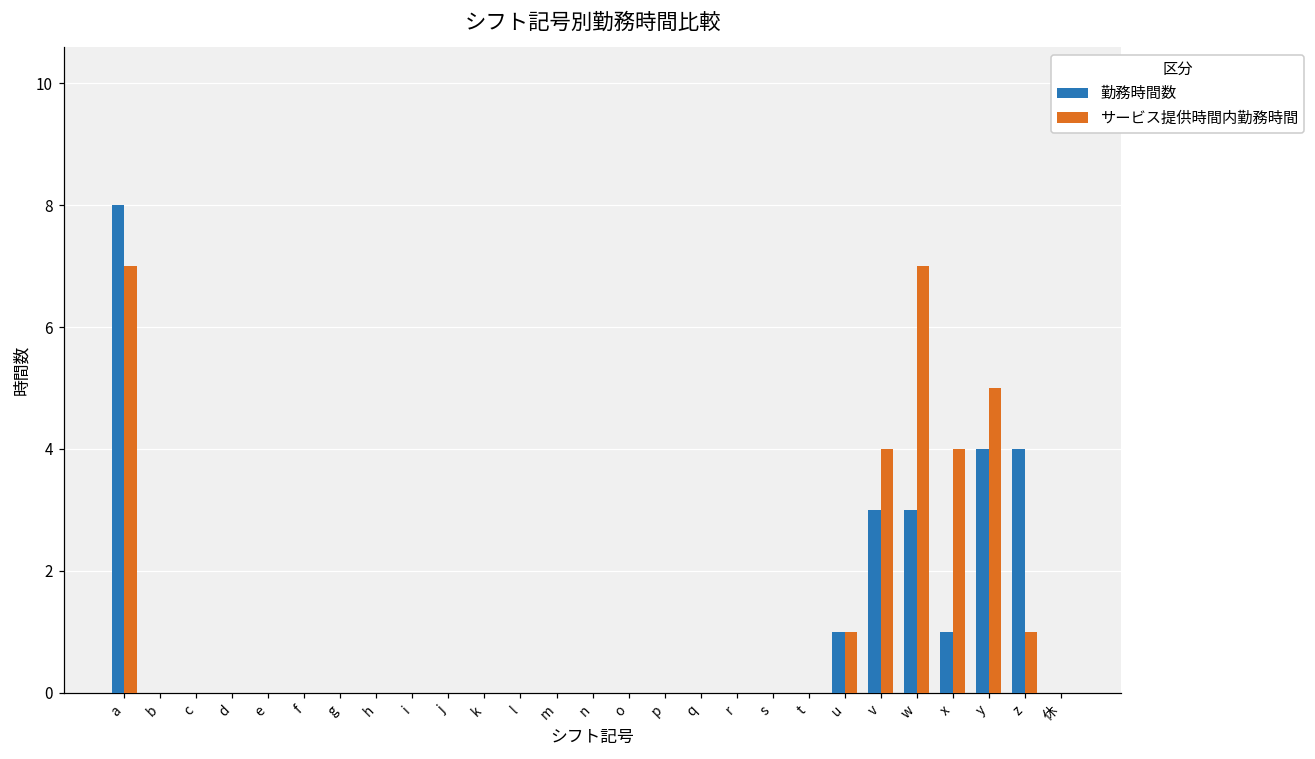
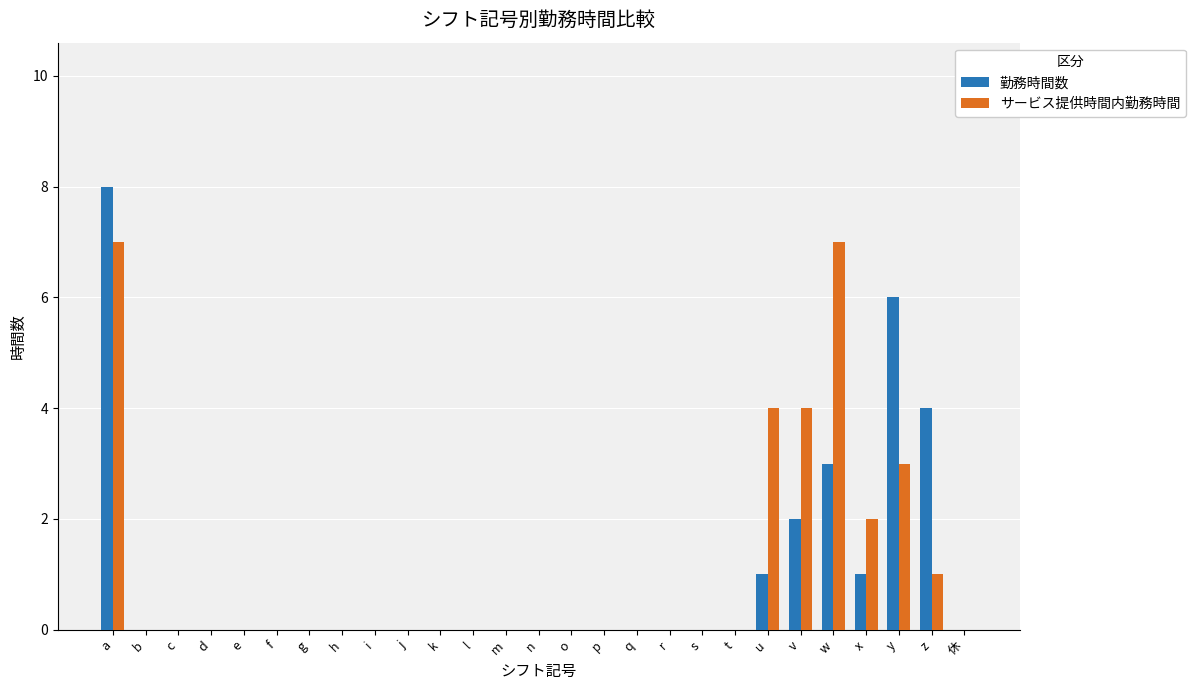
  {
    "勤務時間数": {
      "a": 8,
      "b": 0,
      "c": 0,
      "d": 0,
      "e": 0,
      "f": 0,
      "g": 0,
      "h": 0,
      "i": 0,
      "j": 0,
      "k": 0,
      "l": 0,
      "m": 0,
      "n": 0,
      "o": 0,
      "p": 0,
      "q": 0,
      "r": 0,
      "s": 0,
      "t": 0,
      "u": 1,
-     "v": 3,
+     "v": 2,
      "w": 3,
      "x": 1,
-     "y": 4,
+     "y": 6,
      "z": 4,
      "休": 0
    },
    "サービス提供時間内勤務時間": {
      "a": 7,
      "b": 0,
      "c": 0,
      "d": 0,
      "e": 0,
      "f": 0,
      "g": 0,
      "h": 0,
      "i": 0,
      "j": 0,
      "k": 0,
      "l": 0,
      "m": 0,
      "n": 0,
      "o": 0,
      "p": 0,
      "q": 0,
      "r": 0,
      "s": 0,
      "t": 0,
-     "u": 1,
+     "u": 4,
      "v": 4,
      "w": 7,
-     "x": 4,
-     "y": 5,
+     "x": 2,
+     "y": 3,
      "z": 1,
      "休": 0
    }
  }
